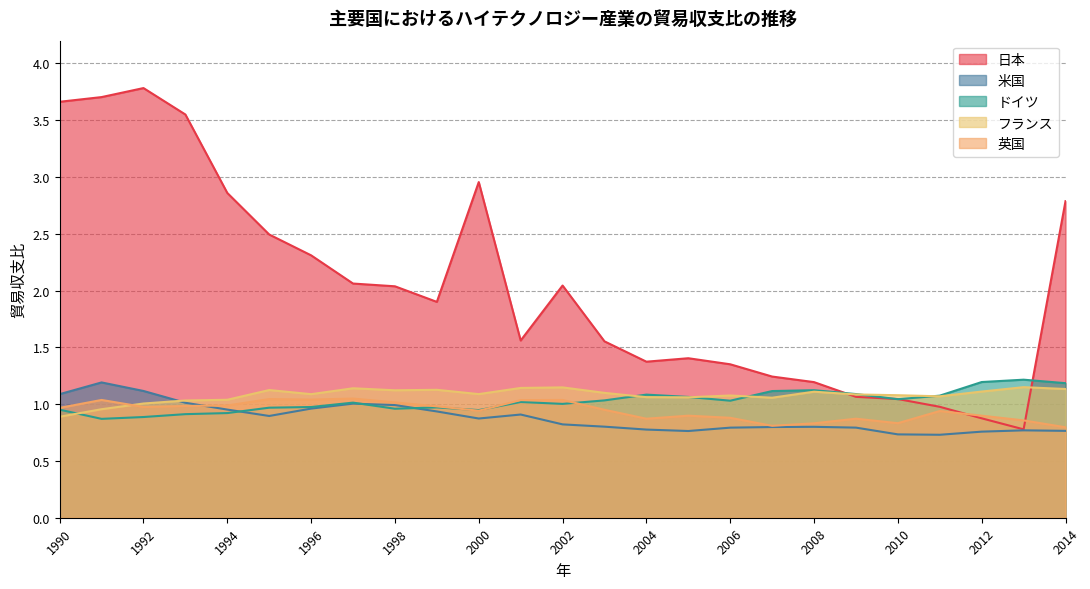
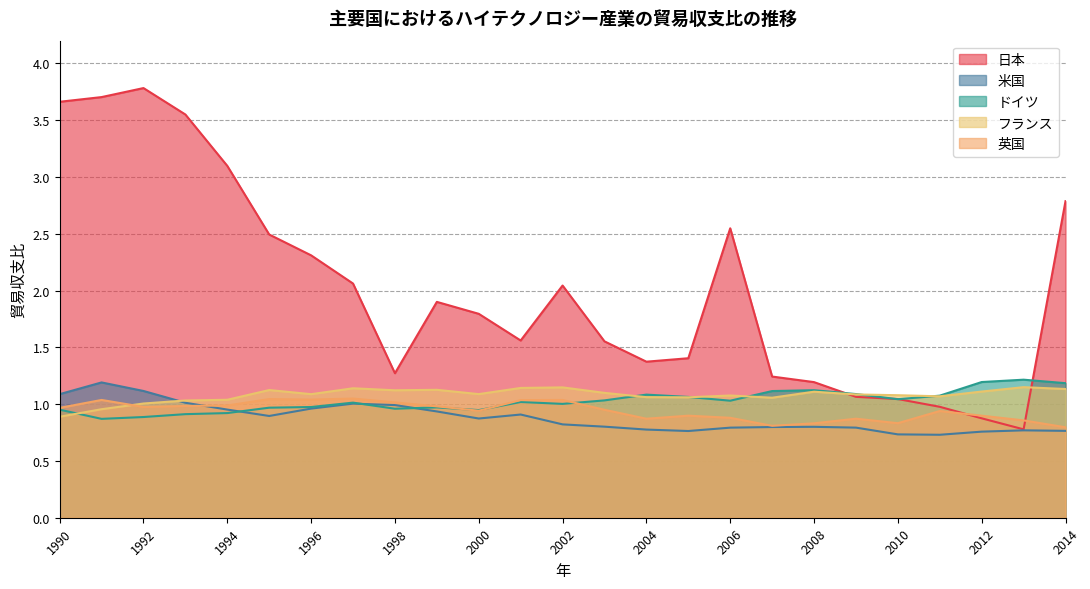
  {
    "日本": {
      "1990": 3.66,
      "1992": 3.78,
-     "1994": 2.86,
+     "1994": 3.10,
      "1996": 2.31,
-     "1998": 2.04,
-     "2000": 2.96,
+     "1998": 1.27,
+     "2000": 1.80,
      "2002": 2.04,
      "2004": 1.37,
-     "2006": 1.35,
+     "2006": 2.55,
      "2008": 1.19,
      "2012": 0.88,
      "2014": 2.79
    }
  }
